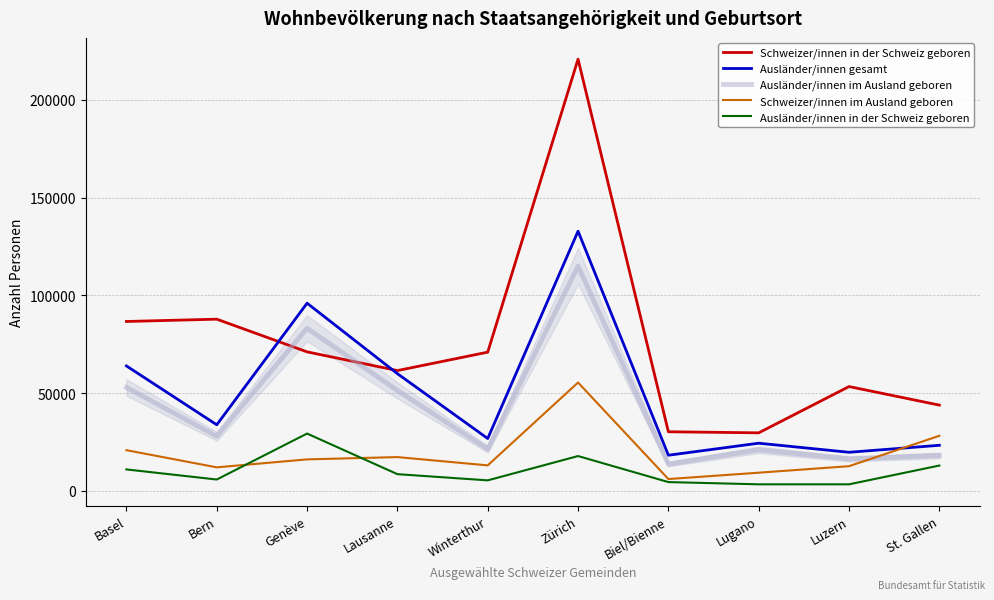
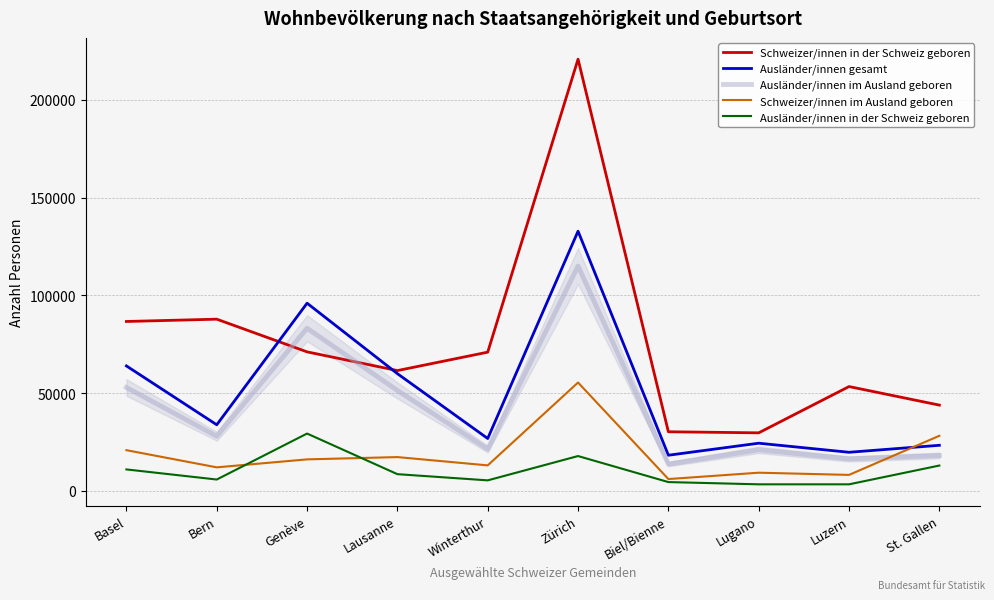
  {
    "Schweizer/innen in der Schweiz geboren": {
      "Basel": 87000,
      "Bern": 88000,
      "Genève": 71000,
      "Lausanne": 62000,
      "Winterthur": 71000,
      "Zürich": 221000,
      "Biel/Bienne": 30000,
      "Lugano": 30000,
      "Luzern": 53000,
      "St. Gallen": 44000
    },
    "Ausländer/innen gesamt": {
      "Basel": 64000,
      "Bern": 34000,
      "Genève": 96000,
      "Lausanne": 60000,
      "Winterthur": 27000,
      "Zürich": 133000,
      "Biel/Bienne": 18000,
      "Lugano": 24000,
      "Luzern": 20000,
      "St. Gallen": 23000
    },
    "Schweizer/innen im Ausland geboren": {
      "Basel": 21000,
      "Bern": 12000,
      "Genève": 16000,
      "Lausanne": 17000,
      "Winterthur": 13000,
      "Zürich": 55000,
      "Biel/Bienne": 6000,
      "Lugano": 9000,
-     "Luzern": 13000,
+     "Luzern": 8000,
      "St. Gallen": 28000
    },
    "Ausländer/innen in der Schweiz geboren": {
      "Basel": 11000,
      "Bern": 6000,
      "Genève": 29000,
      "Lausanne": 9000,
      "Winterthur": 5000,
      "Zürich": 18000,
      "Biel/Bienne": 5000,
      "Lugano": 3000,
      "Luzern": 3000,
      "St. Gallen": 13000
    }
  }
